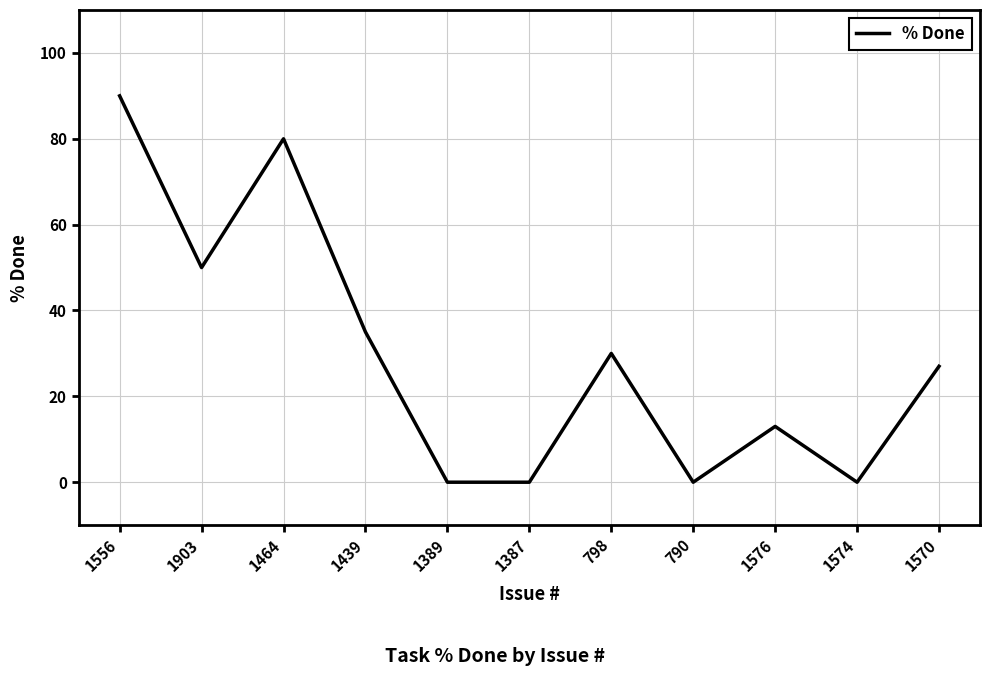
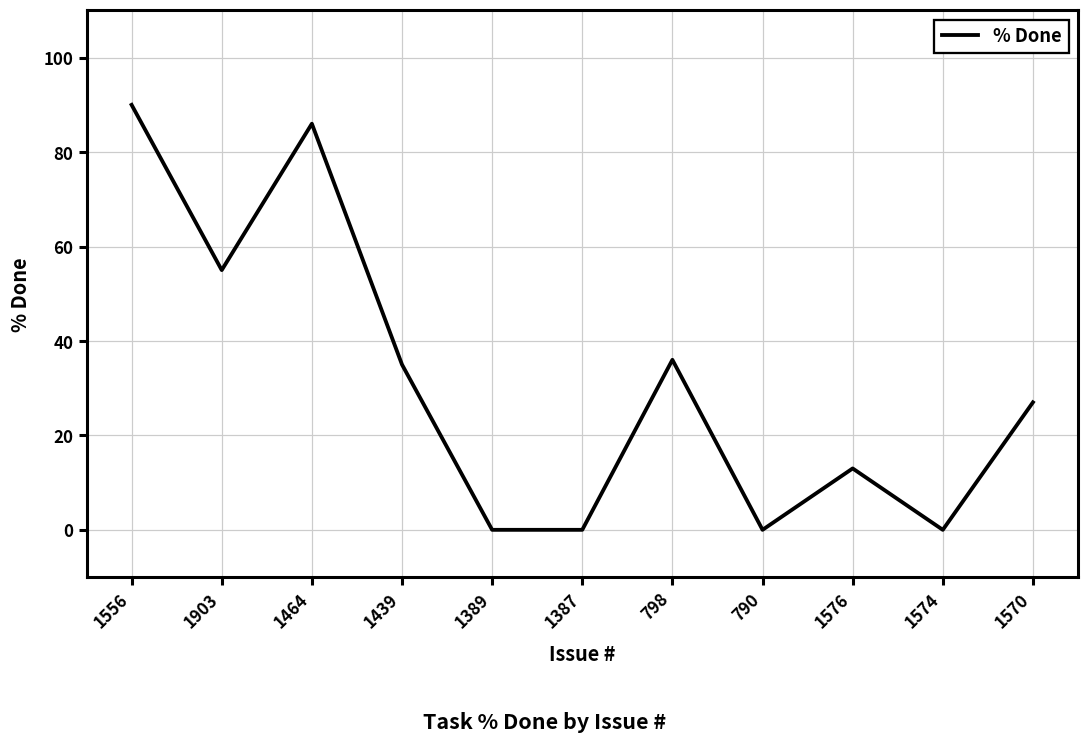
  {
    "1556": 90,
-   "1903": 50,
-   "1464": 80,
+   "1903": 55,
+   "1464": 86,
    "1439": 35,
    "1389": 0,
    "1387": 0,
-   "798": 30,
+   "798": 36,
    "790": 0,
    "1576": 13,
    "1574": 0,
    "1570": 27
  }
